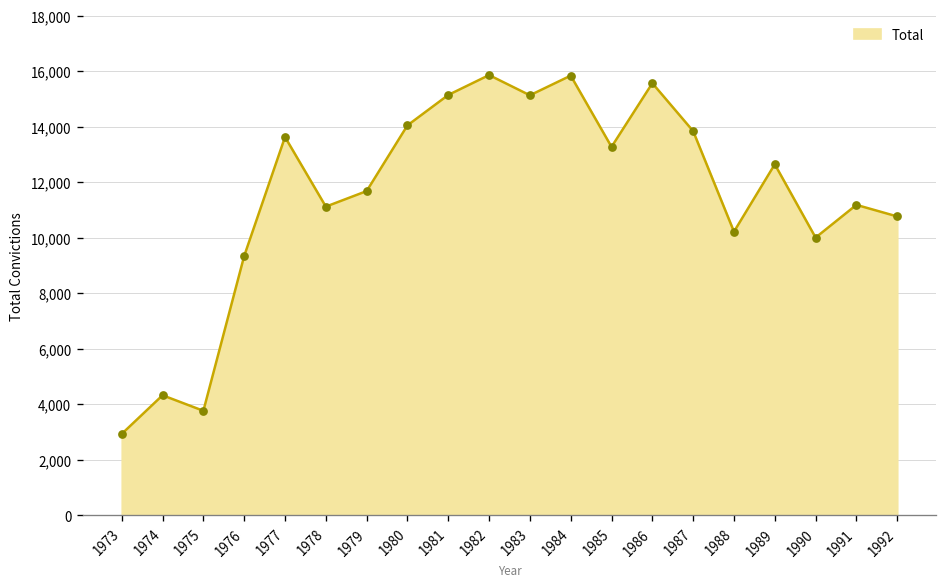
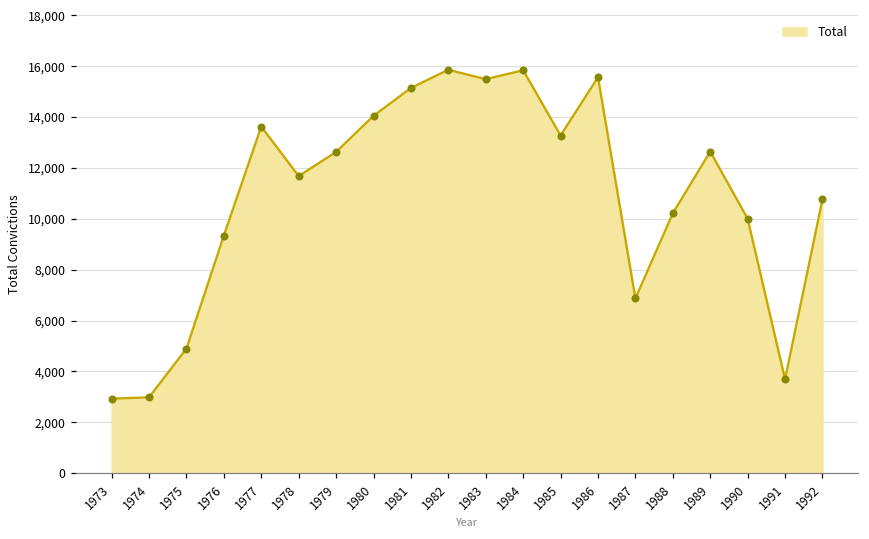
  {
    "1973": "2,900",
-   "1974": "4,300",
-   "1975": "3,800",
+   "1974": "3,000",
+   "1975": "4,900",
    "1976": "9,300",
    "1977": "13,600",
-   "1978": "11,100",
-   "1979": "11,700",
+   "1978": "11,700",
+   "1979": "12,600",
    "1980": "14,100",
    "1981": "15,100",
    "1982": "15,900",
-   "1983": "15,100",
+   "1983": "15,500",
    "1984": "15,800",
    "1985": "13,300",
    "1986": "15,600",
-   "1987": "13,800",
+   "1987": "6,900",
    "1988": "10,200",
    "1989": "12,600",
    "1990": "10,000",
-   "1991": "11,200",
+   "1991": "3,700",
    "1992": "10,800"
  }
